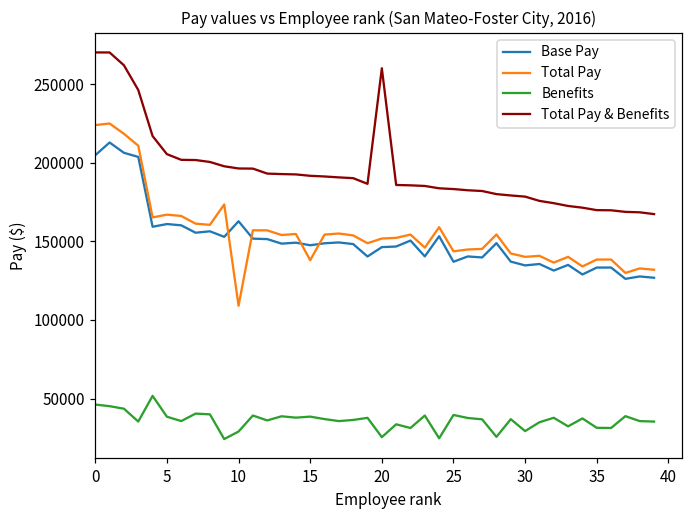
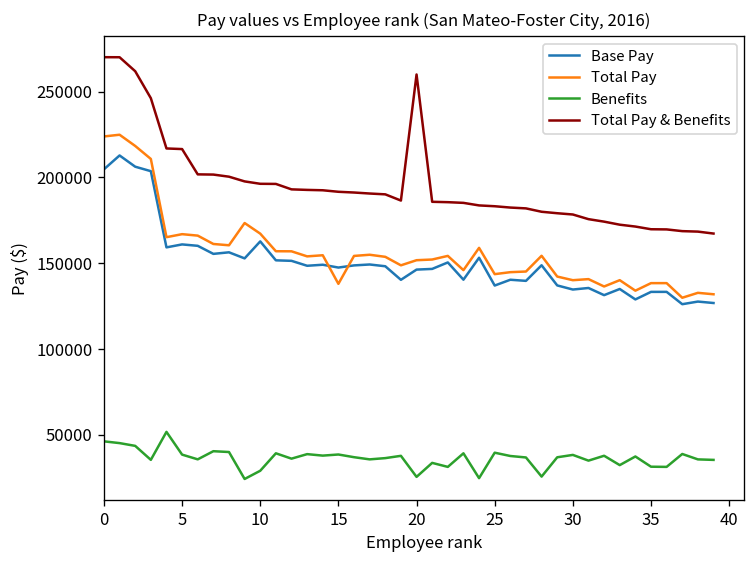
  {
    "Base Pay": {
      "0": 205000,
      "5": 161000,
      "10": 163000,
      "15": 147000,
      "20": 146000,
      "25": 137000,
      "30": 135000,
      "35": 133000
    },
    "Total Pay": {
      "0": 224000,
      "5": 167000,
-     "10": 109000,
+     "10": 167000,
      "15": 138000,
      "20": 152000,
      "25": 144000,
      "30": 140000,
      "35": 138000
    },
    "Benefits": {
      "0": 46000,
      "5": 38000,
      "10": 29000,
      "15": 39000,
      "20": 25000,
      "25": 40000,
-     "30": 29000,
+     "30": 38000,
      "35": 31000
    },
    "Total Pay & Benefits": {
      "0": 270000,
-     "5": 205000,
+     "5": 217000,
      "10": 196000,
      "15": 192000,
      "20": 260000,
      "25": 183000,
      "30": 178000,
      "35": 170000
    }
  }
